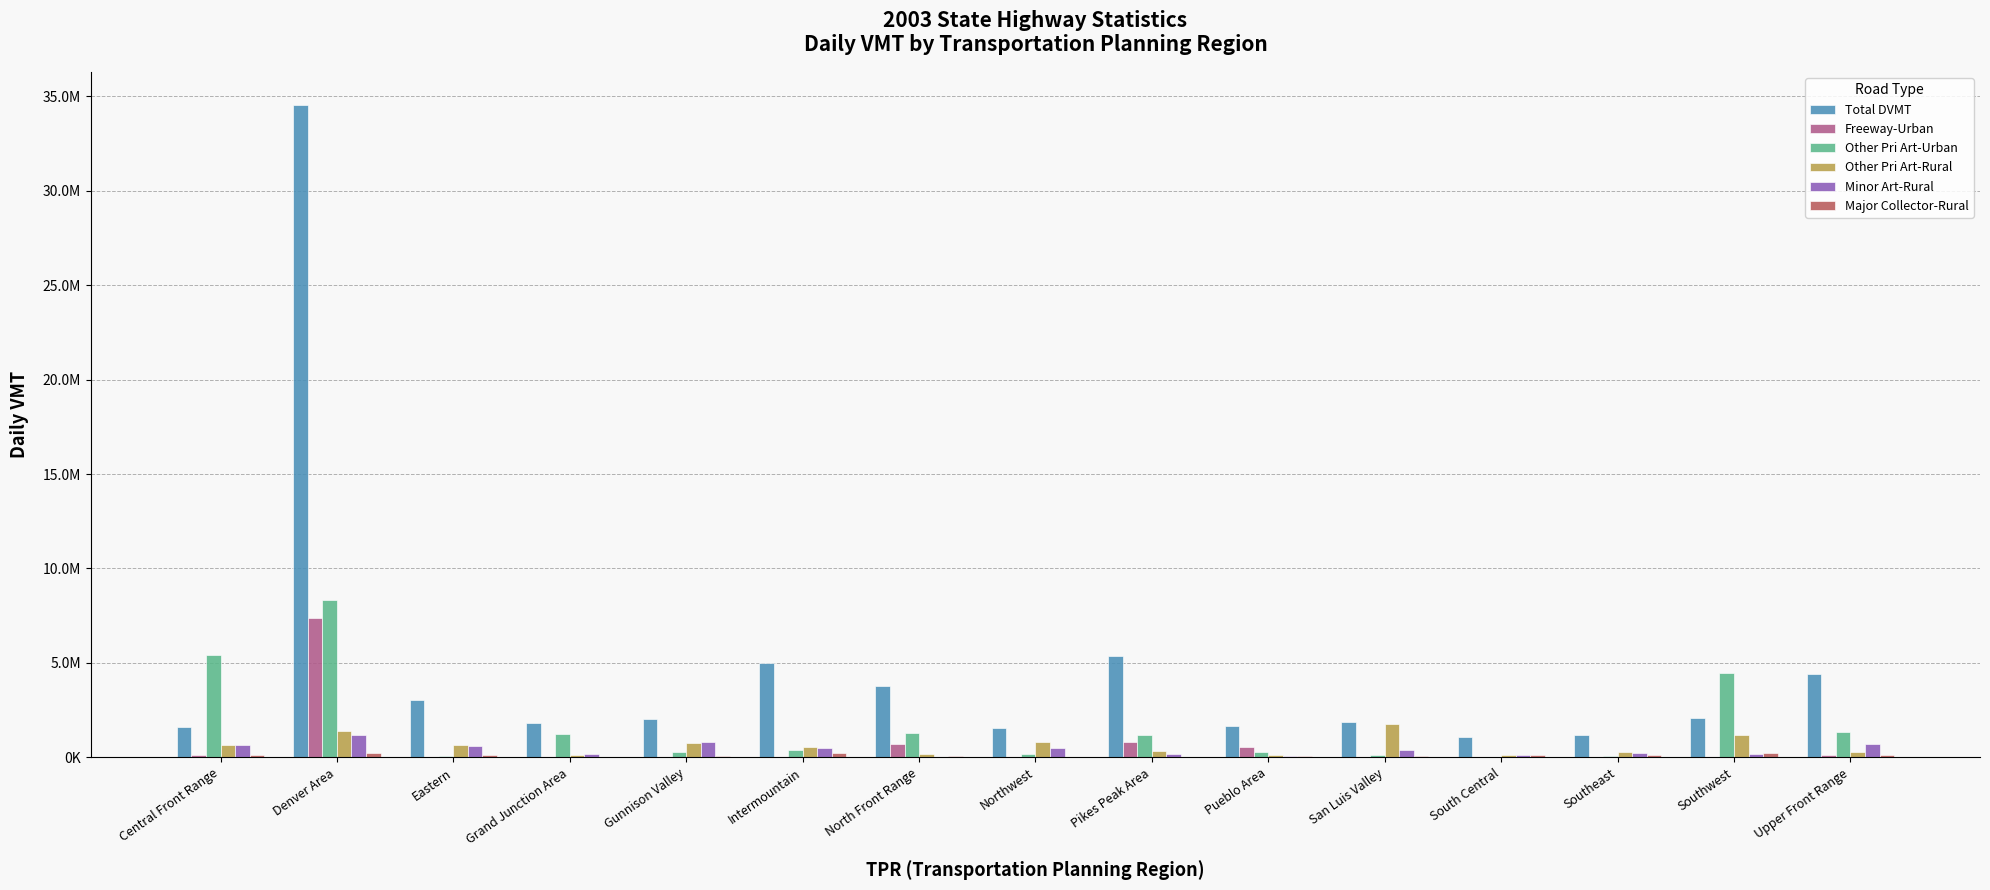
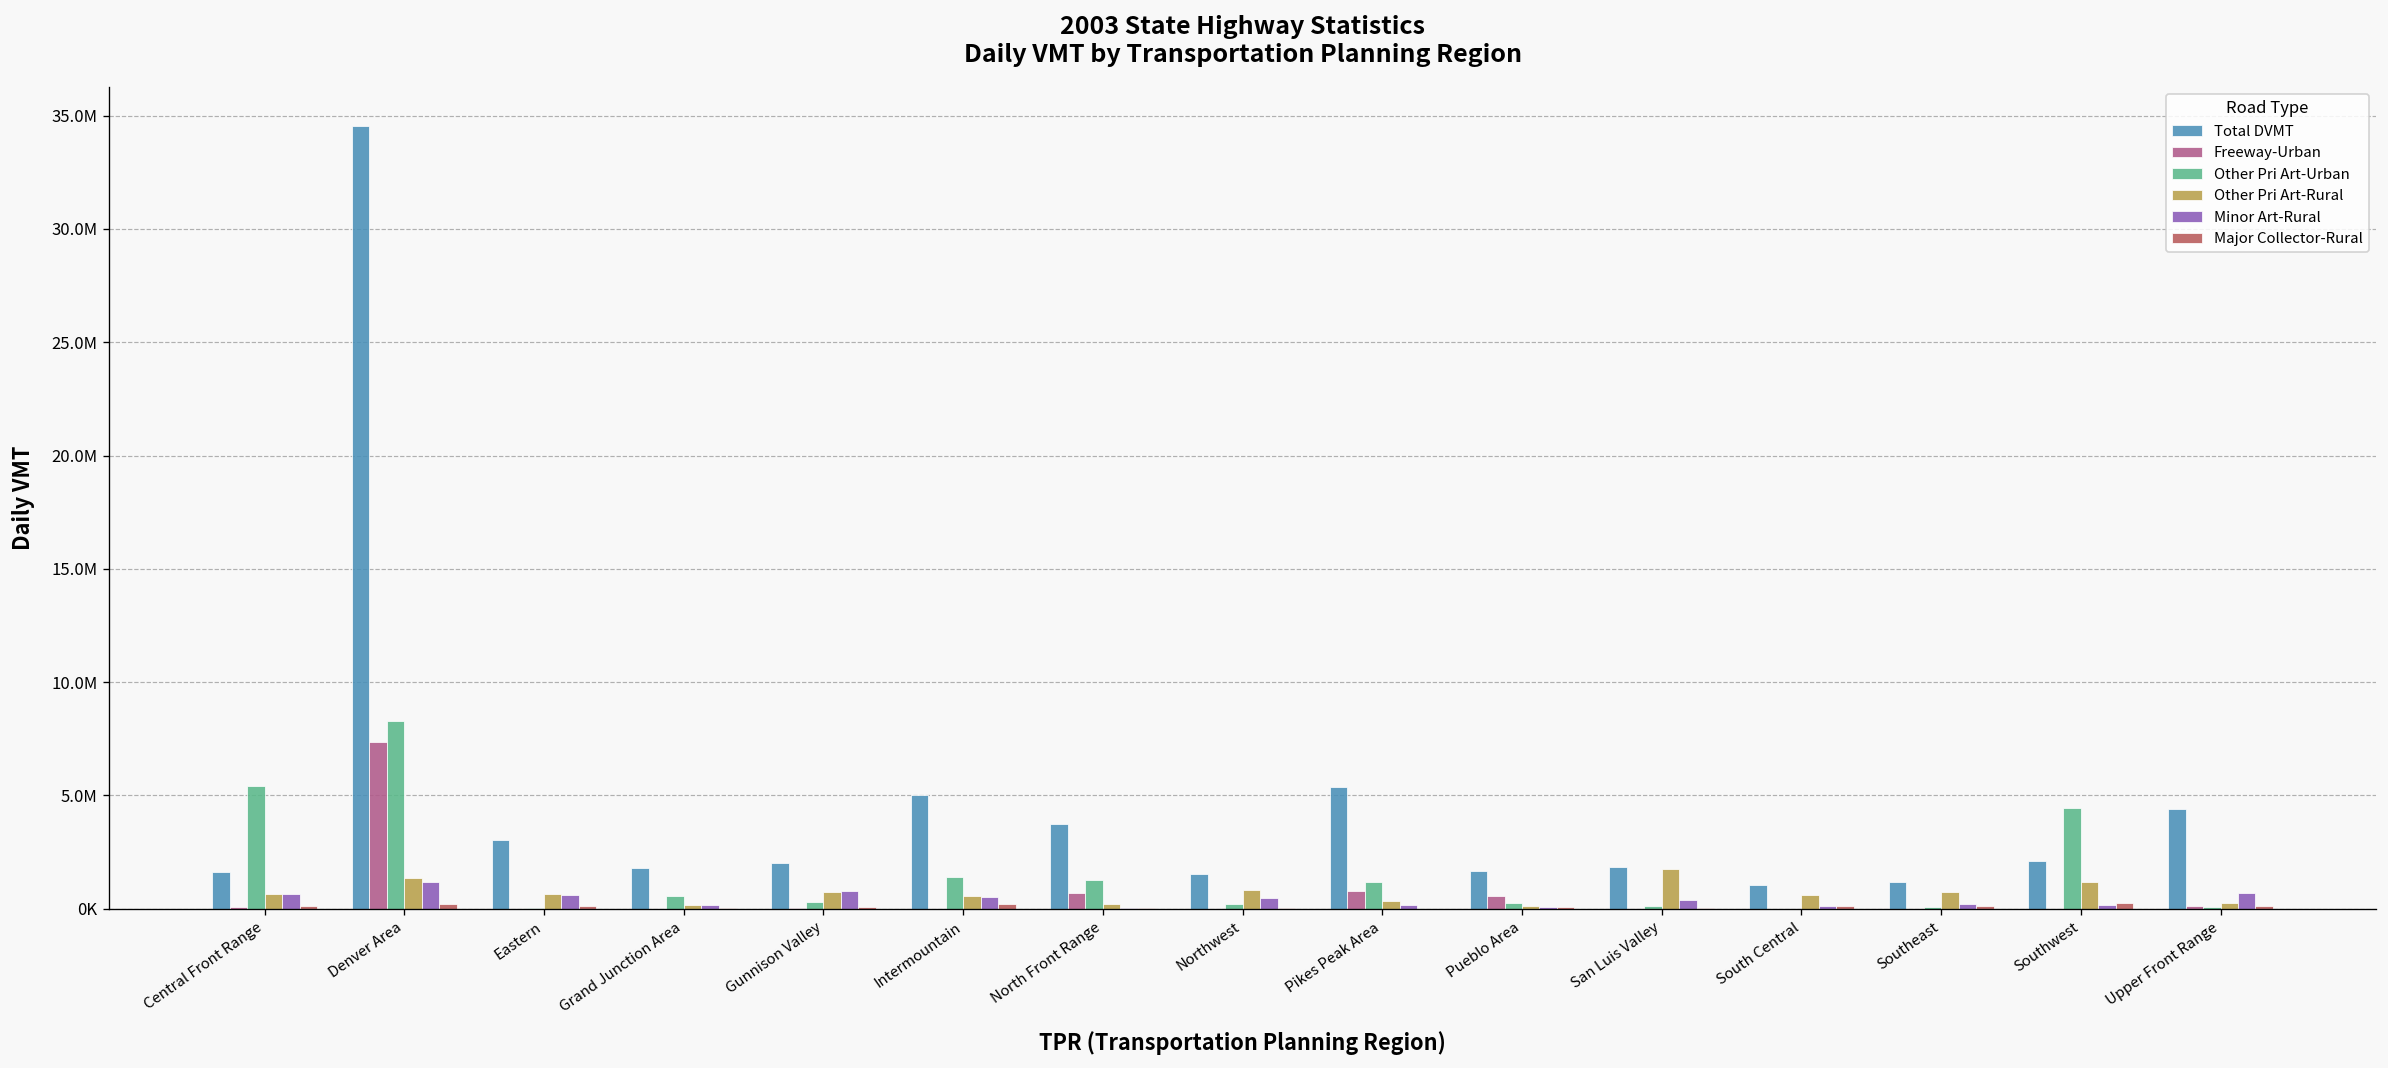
  {
    "Total DVMT": {
      "Central Front Range": 1600000,
      "Denver Area": 34500000,
      "Eastern": 3000000,
      "Grand Junction Area": 1800000,
      "Gunnison Valley": 2000000,
      "Intermountain": 5000000,
      "North Front Range": 3800000,
      "Northwest": 1500000,
      "Pikes Peak Area": 5400000,
      "Pueblo Area": 1700000,
      "San Luis Valley": 1800000,
      "South Central": 1100000,
      "Southeast": 1200000,
      "Southwest": 2100000,
      "Upper Front Range": 4400000
    },
    "Other Pri Art-Urban": {
      "Central Front Range": 5400000,
      "Denver Area": 8300000,
-     "Grand Junction Area": 1200000,
+     "Grand Junction Area": 600000,
      "Gunnison Valley": 300000,
-     "Intermountain": 400000,
+     "Intermountain": 1400000,
      "North Front Range": 1300000,
      "Northwest": 200000,
      "Pikes Peak Area": 1200000,
      "Pueblo Area": 300000,
      "Southwest": 4400000,
-     "Upper Front Range": 1400000
+     "Upper Front Range": 100000
    },
    "Other Pri Art-Rural": {
      "Central Front Range": 700000,
      "Denver Area": 1400000,
      "Eastern": 700000,
      "Grand Junction Area": 100000,
      "Gunnison Valley": 700000,
      "Intermountain": 500000,
      "North Front Range": 200000,
      "Northwest": 800000,
      "Pikes Peak Area": 300000,
      "Pueblo Area": 100000,
      "San Luis Valley": 1800000,
-     "South Central": 100000,
-     "Southeast": 300000,
+     "South Central": 600000,
+     "Southeast": 800000,
      "Southwest": 1200000,
      "Upper Front Range": 300000
    }
  }
